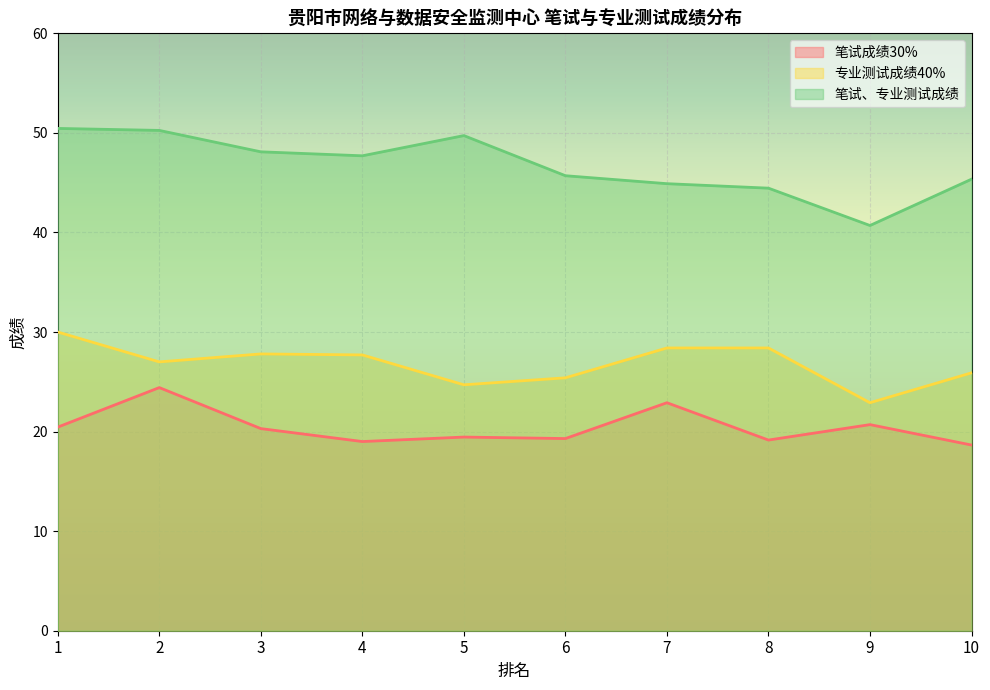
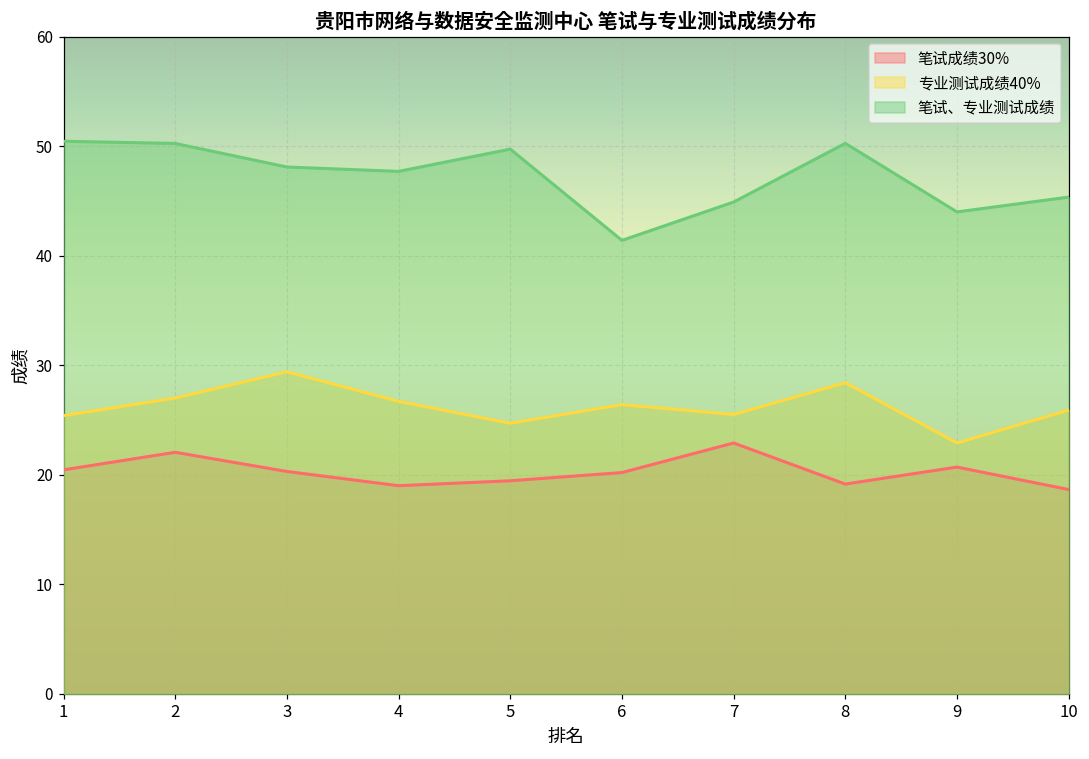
  {
    "笔试成绩30%": {
      "1": 20,
-     "2": 24,
+     "2": 22,
      "3": 20,
      "4": 19,
      "5": 19,
-     "6": 19,
+     "6": 20,
      "7": 23,
      "8": 19,
      "9": 21,
      "10": 19
    },
    "专业测试成绩40%": {
-     "1": 30,
+     "1": 25,
      "2": 27,
-     "3": 28,
-     "4": 28,
+     "3": 29,
+     "4": 27,
      "5": 25,
-     "6": 25,
-     "7": 28,
+     "6": 26,
+     "7": 26,
      "8": 28,
      "9": 23,
      "10": 26
    },
    "笔试、专业测试成绩": {
      "1": 50,
      "2": 50,
      "3": 48,
      "4": 48,
      "5": 50,
-     "6": 46,
+     "6": 41,
      "7": 45,
-     "8": 44,
-     "9": 41,
+     "8": 50,
+     "9": 44,
      "10": 45
    }
  }
